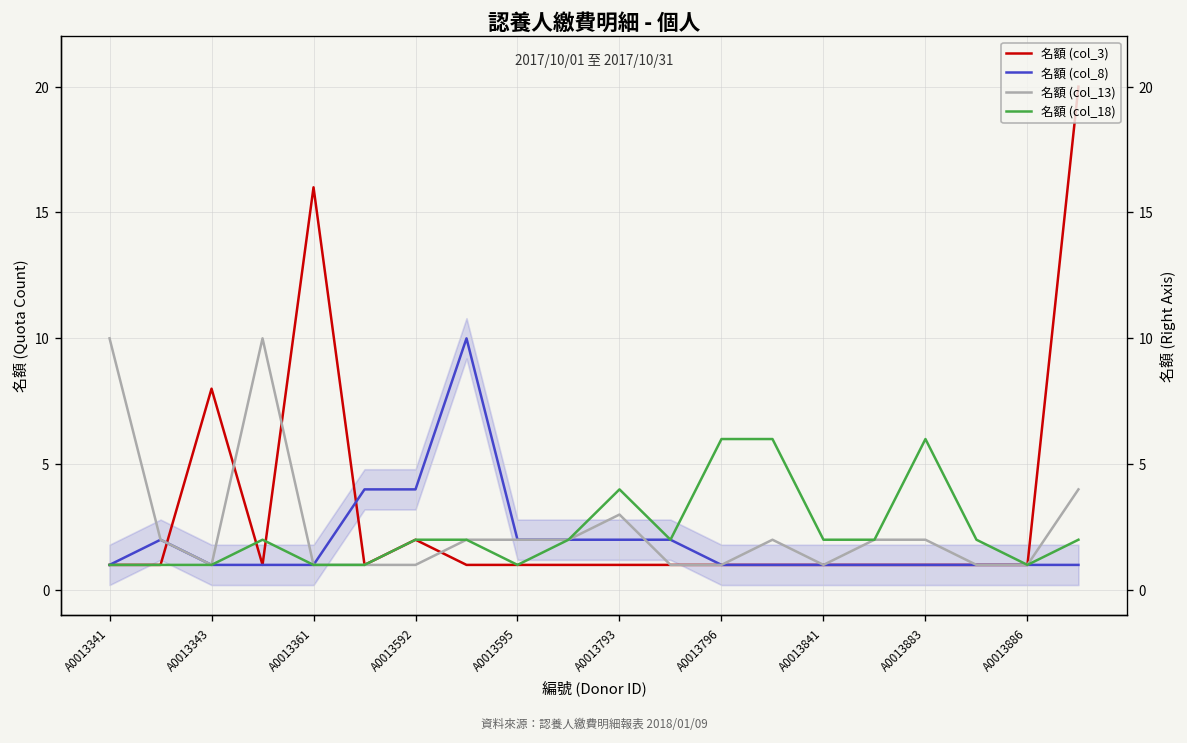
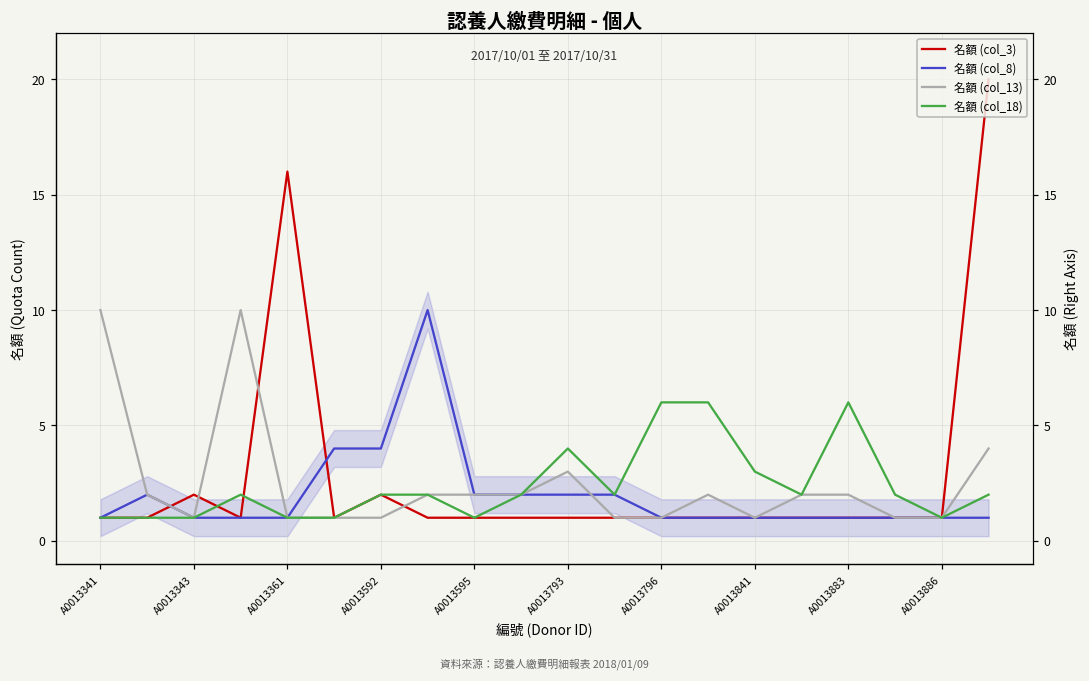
  {
    "名額 (col_3)": {
-     "A0013343": 8,
+     "A0013343": 2,
      "A0013361": 16,
      "A0013793": 1
    },
    "名額 (col_13)": {
      "A0013341": 10,
      "A0013592": 1,
      "A0013793": 3,
      "A0013883": 2
    },
    "名額 (col_18)": {
      "A0013793": 4,
      "A0013796": 6,
-     "A0013841": 2,
+     "A0013841": 3,
      "A0013883": 6
    }
  }
